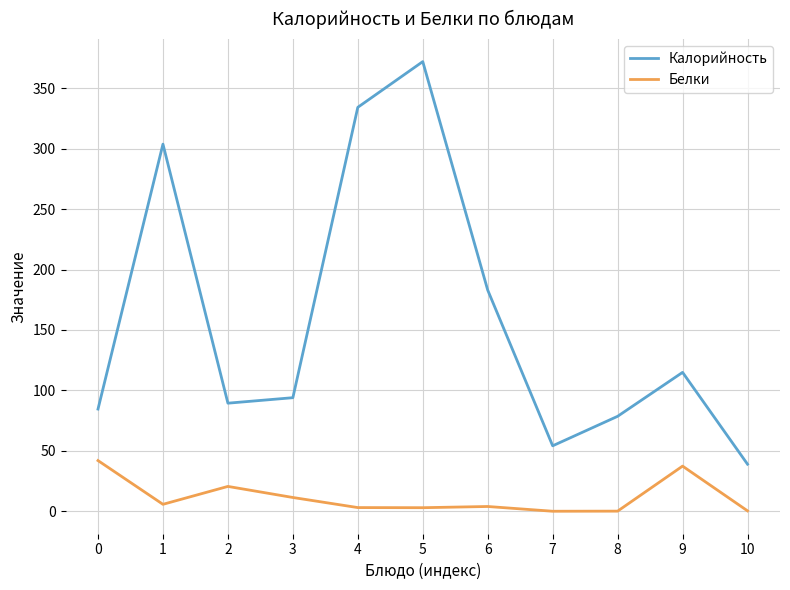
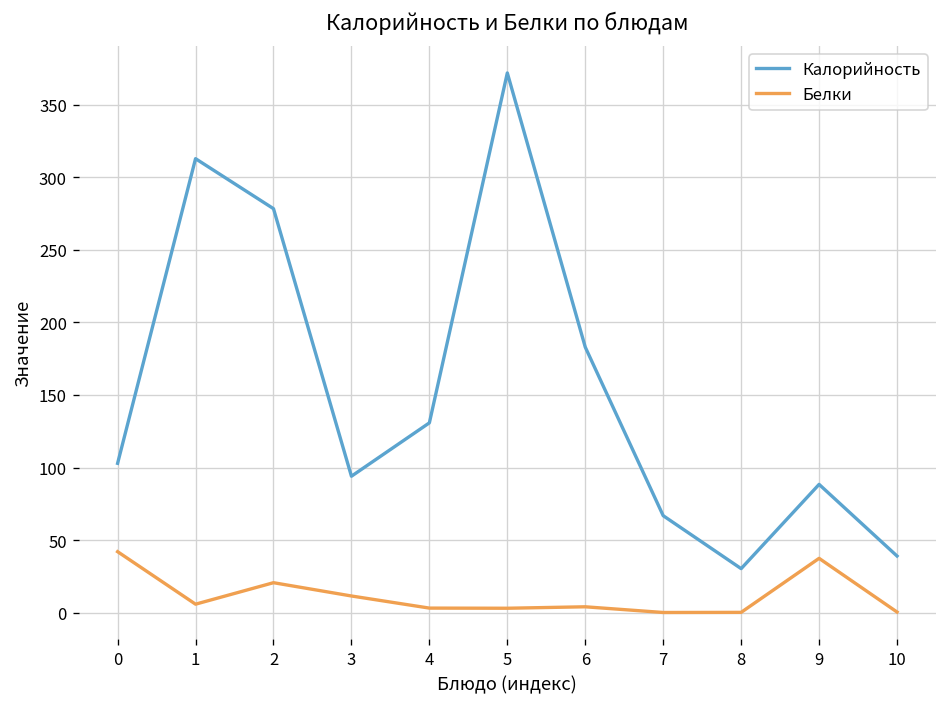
  {
    "Калорийность": {
-     "0": 85,
-     "1": 304,
-     "2": 89,
+     "0": 103,
+     "1": 313,
+     "2": 278,
      "3": 94,
-     "4": 334,
+     "4": 131,
      "5": 372,
      "6": 183,
-     "7": 54,
-     "8": 79,
-     "9": 115,
+     "7": 67,
+     "8": 30,
+     "9": 88,
      "10": 39
    },
    "Белки": {
      "0": 42,
      "1": 6,
      "2": 21,
      "3": 11,
      "4": 3,
      "5": 3,
      "6": 4,
      "7": 0,
      "8": 0,
      "9": 37,
      "10": 0
    }
  }
